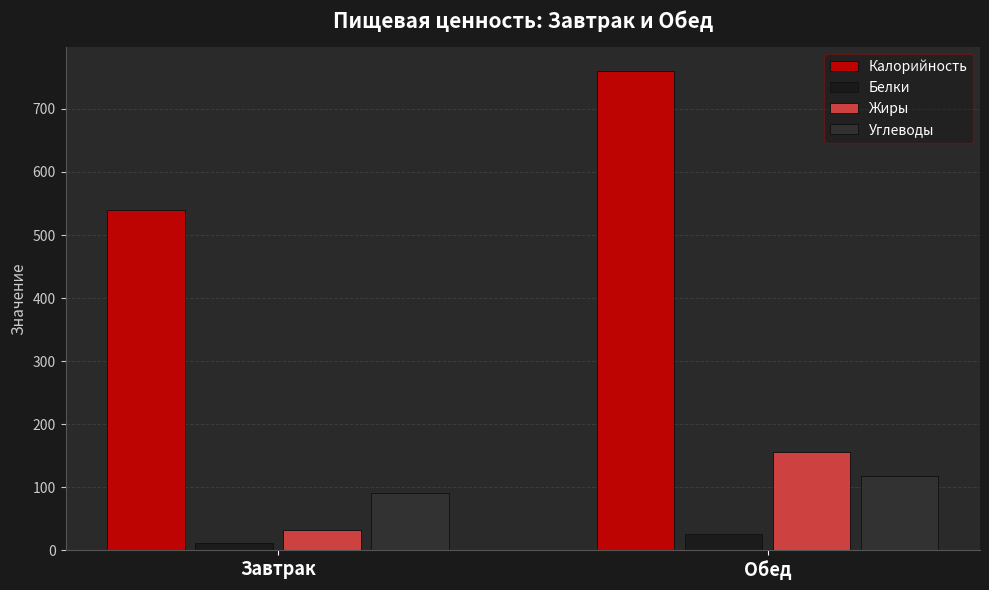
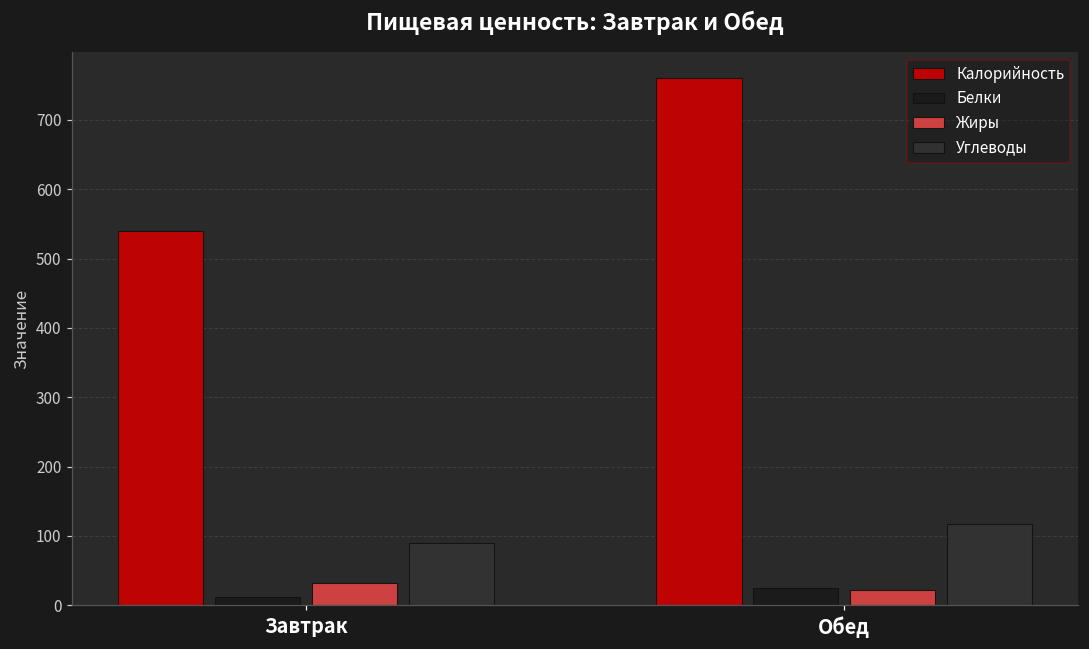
  {
    "Калорийность": {
      "Завтрак": 540,
      "Обед": 760
    },
    "Жиры": {
      "Завтрак": 30,
-     "Обед": 160
+     "Обед": 20
    }
  }
